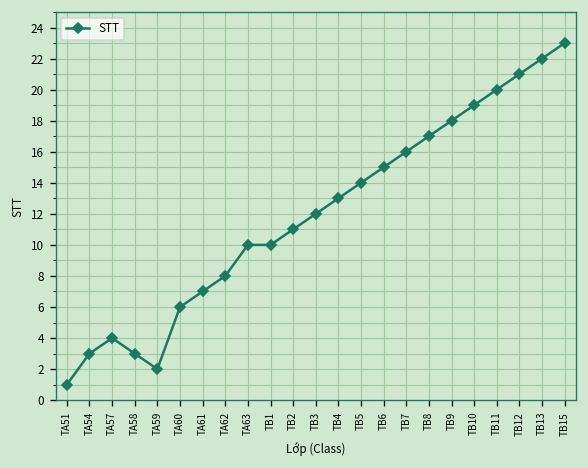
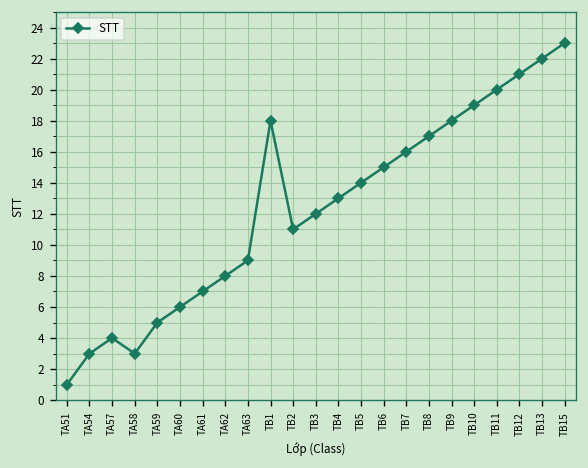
  {
    "TA51": 1,
    "TA54": 3,
    "TA57": 4,
    "TA58": 3,
-   "TA59": 2,
+   "TA59": 5,
    "TA60": 6,
    "TA61": 7,
    "TA62": 8,
-   "TA63": 10,
-   "TB1": 10,
+   "TA63": 9,
+   "TB1": 18,
    "TB2": 11,
    "TB3": 12,
    "TB4": 13,
    "TB5": 14,
    "TB6": 15,
    "TB7": 16,
    "TB8": 17,
    "TB9": 18,
    "TB10": 19,
    "TB11": 20,
    "TB12": 21,
    "TB13": 22,
    "TB15": 23
  }
